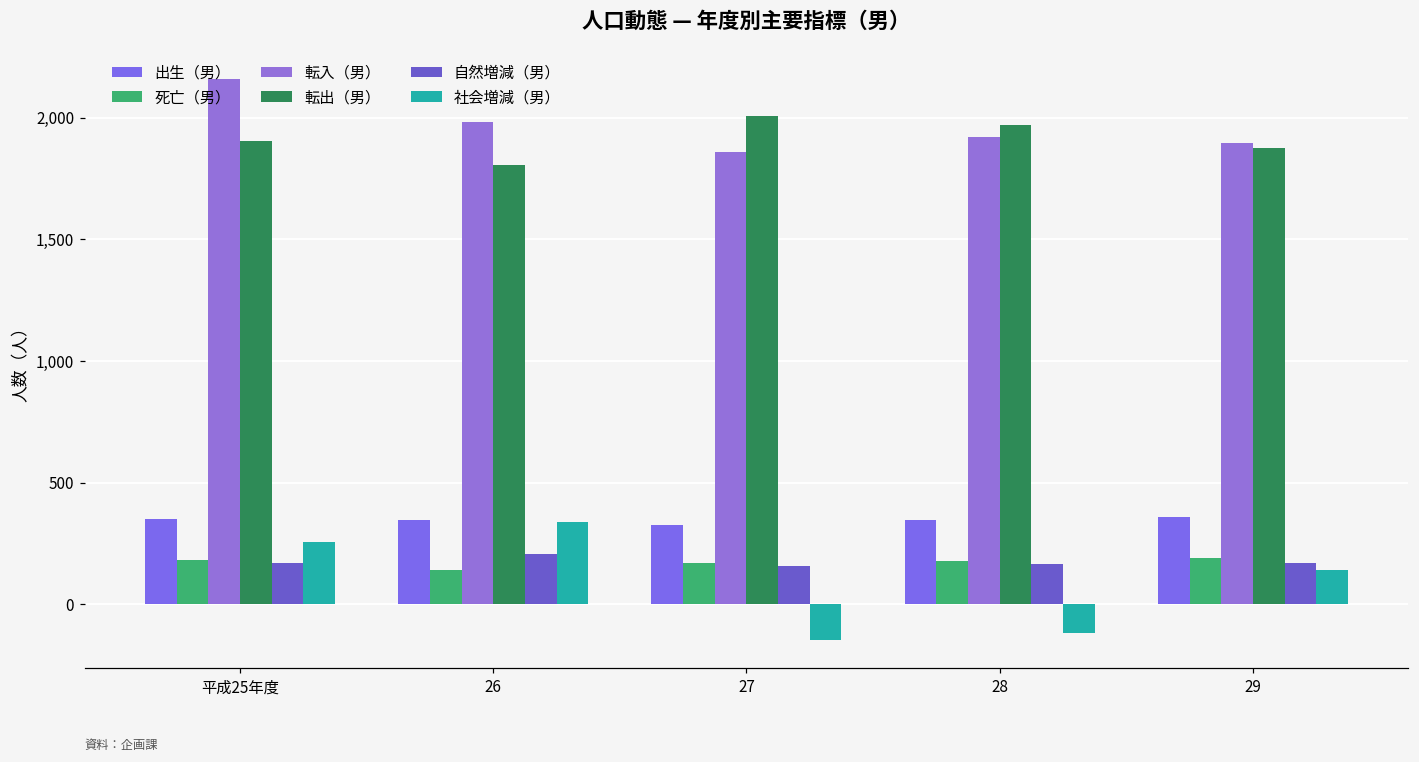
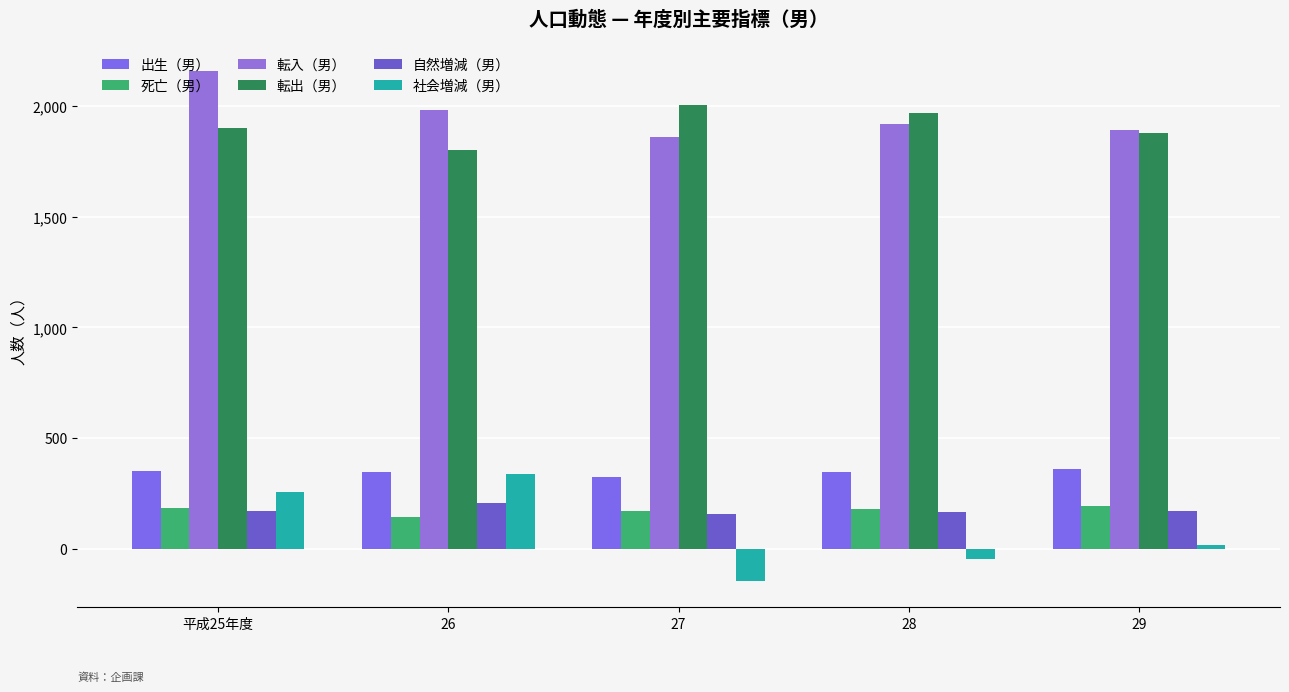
  {
    "社会増減（男）": {
      "平成25年度": 260,
      "26": 340,
      "27": -150,
-     "28": -120,
-     "29": 140
+     "28": -50,
+     "29": 20
    }
  }
